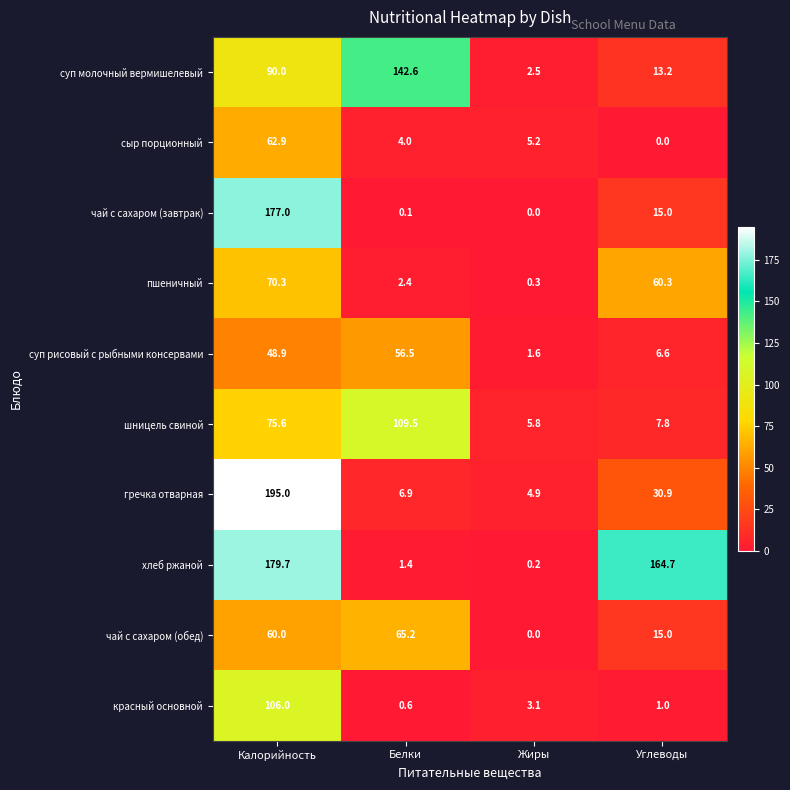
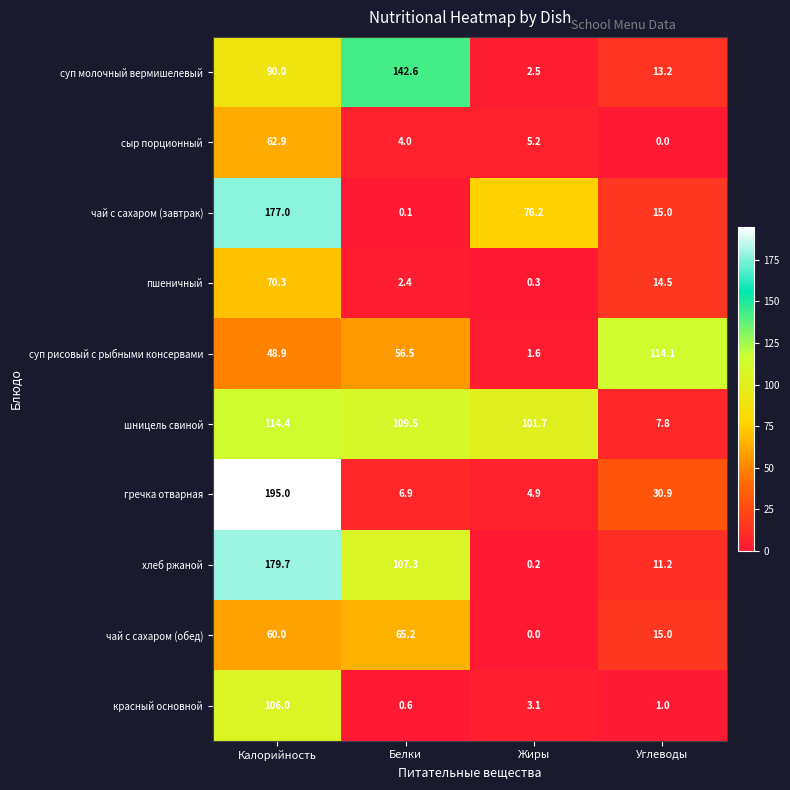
  {
    "суп молочный вермишелевый": {
      "Калорийность": 90.0,
      "Белки": 142.6,
      "Жиры": 2.5,
      "Углеводы": 13.2
    },
    "сыр порционный": {
      "Калорийность": 62.9,
      "Белки": 4.0,
      "Жиры": 5.2,
      "Углеводы": 0.0
    },
    "чай с сахаром (завтрак)": {
      "Калорийность": 177.0,
      "Белки": 0.1,
-     "Жиры": 0.0,
+     "Жиры": 76.2,
      "Углеводы": 15.0
    },
    "пшеничный": {
      "Калорийность": 70.3,
      "Белки": 2.4,
      "Жиры": 0.3,
-     "Углеводы": 60.3
+     "Углеводы": 14.5
    },
    "суп рисовый с рыбными консервами": {
      "Калорийность": 48.9,
      "Белки": 56.5,
      "Жиры": 1.6,
-     "Углеводы": 6.6
+     "Углеводы": 114.1
    },
    "шницель свиной": {
-     "Калорийность": 75.6,
+     "Калорийность": 114.4,
      "Белки": 109.5,
-     "Жиры": 5.8,
+     "Жиры": 101.7,
      "Углеводы": 7.8
    },
    "гречка отварная": {
      "Калорийность": 195.0,
      "Белки": 6.9,
      "Жиры": 4.9,
      "Углеводы": 30.9
    },
    "хлеб ржаной": {
      "Калорийность": 179.7,
-     "Белки": 1.4,
+     "Белки": 107.3,
      "Жиры": 0.2,
-     "Углеводы": 164.7
+     "Углеводы": 11.2
    },
    "чай с сахаром (обед)": {
      "Калорийность": 60.0,
      "Белки": 65.2,
      "Жиры": 0.0,
      "Углеводы": 15.0
    },
    "красный основной": {
      "Калорийность": 106.0,
      "Белки": 0.6,
      "Жиры": 3.1,
      "Углеводы": 1.0
    }
  }
